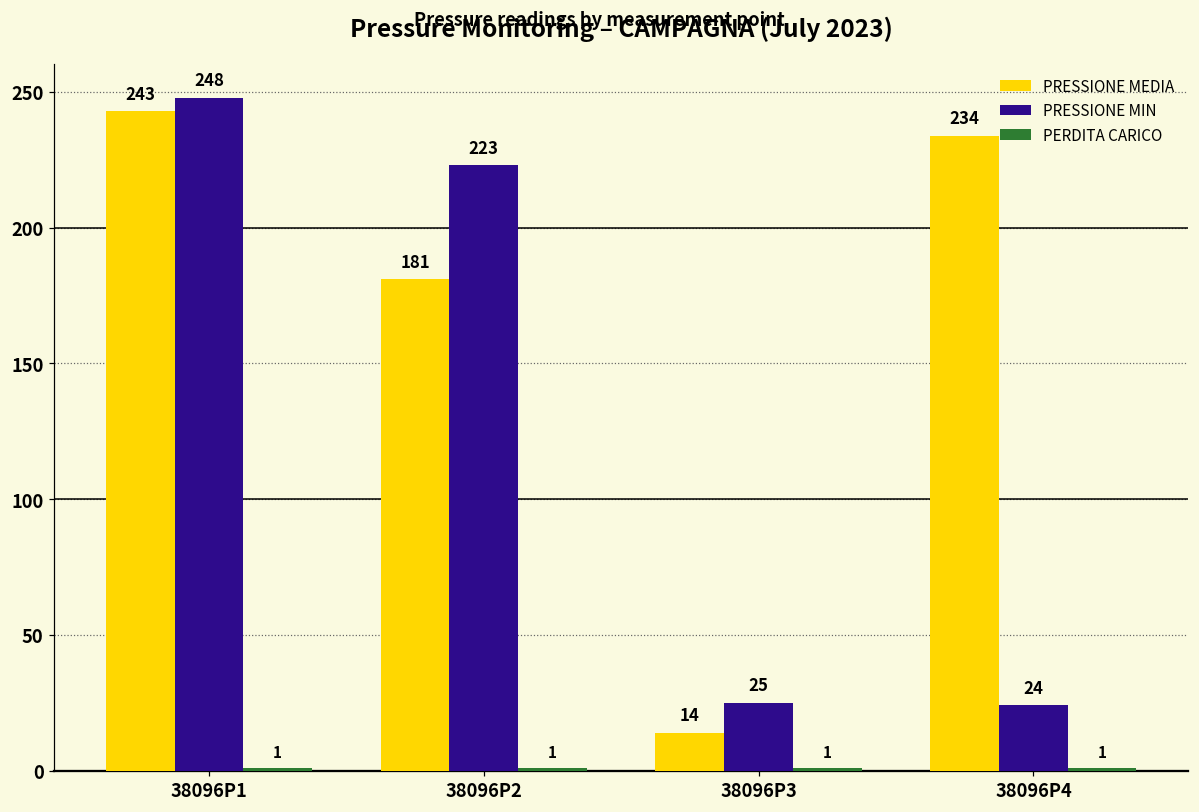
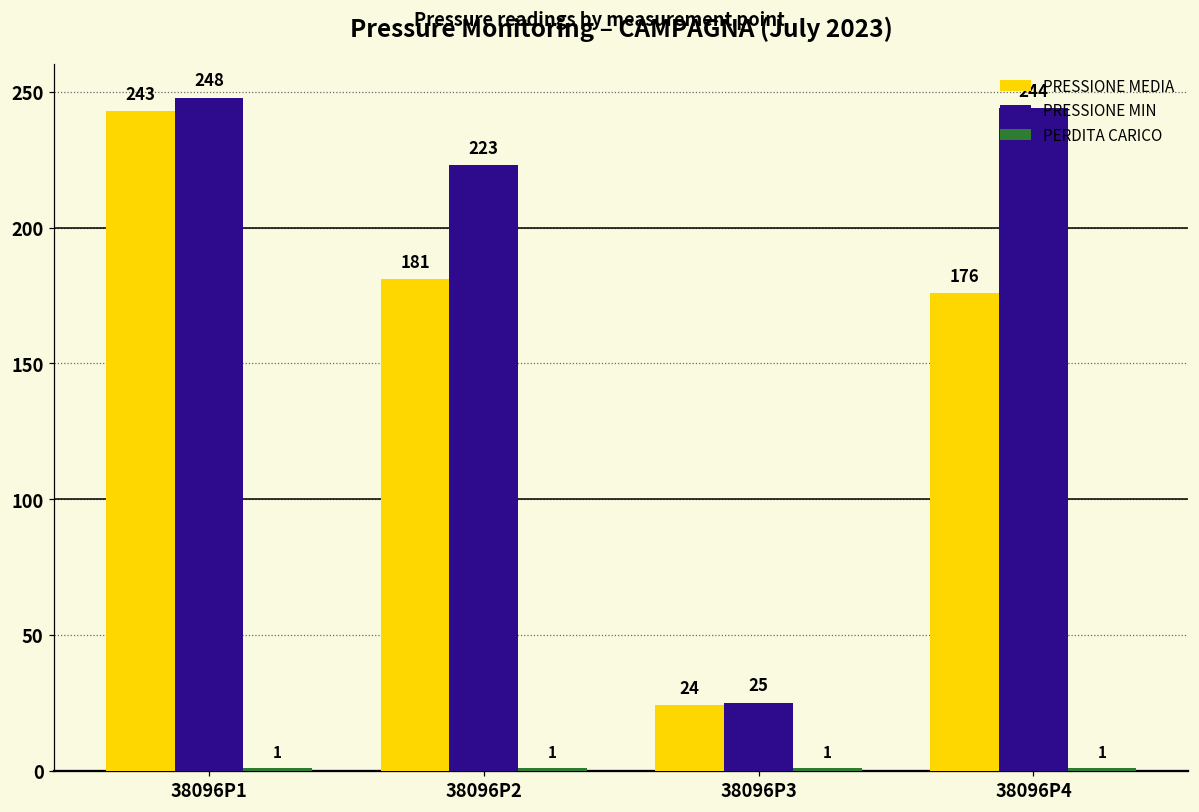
  {
    "PRESSIONE MEDIA": {
      "38096P1": 243,
      "38096P2": 181,
-     "38096P3": 14,
-     "38096P4": 234
+     "38096P3": 24,
+     "38096P4": 176
    },
    "PRESSIONE MIN": {
      "38096P1": 248,
      "38096P2": 223,
      "38096P3": 25,
-     "38096P4": 24
+     "38096P4": 244
    },
    "PERDITA CARICO": {
      "38096P1": 1,
      "38096P2": 1,
      "38096P3": 1,
      "38096P4": 1
    }
  }
